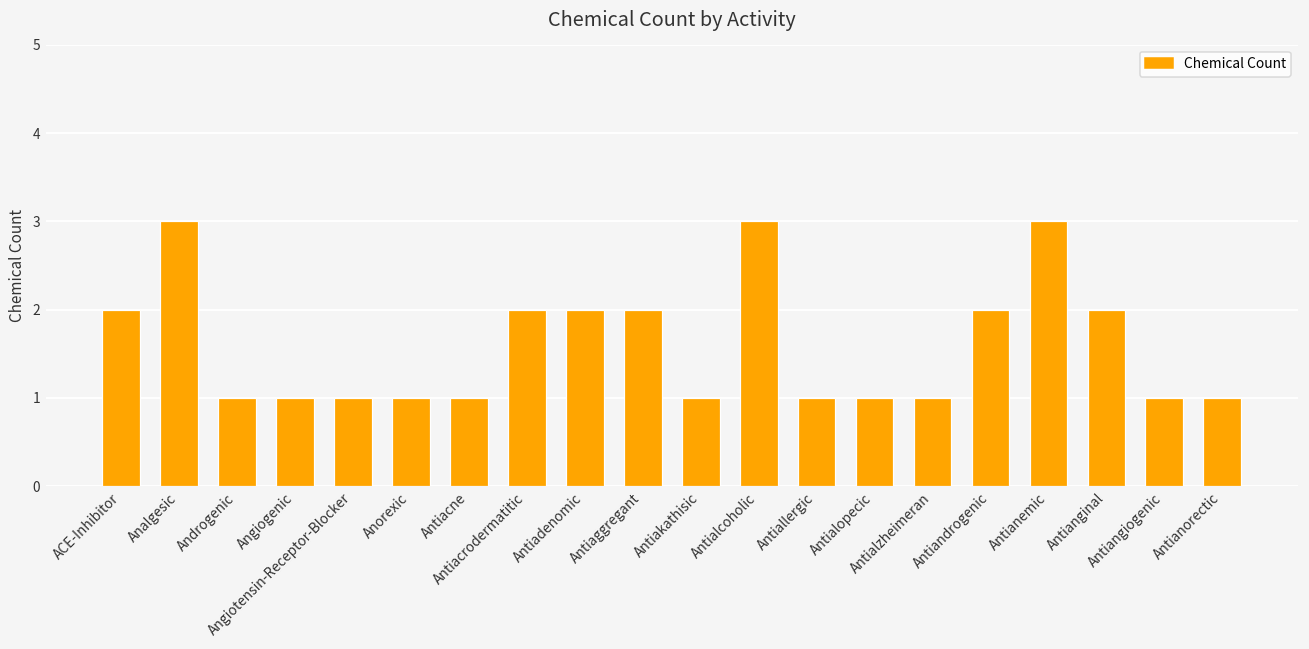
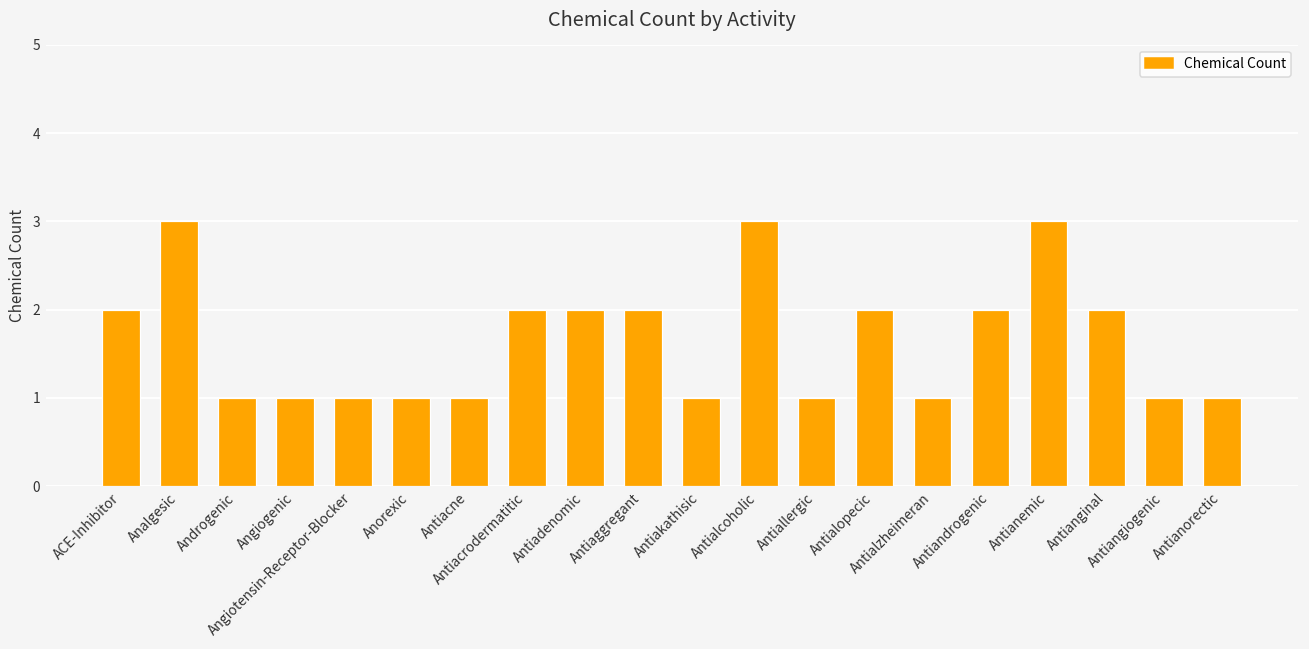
  {
    "ACE-Inhibitor": 2,
    "Analgesic": 3,
    "Androgenic": 1,
    "Angiogenic": 1,
    "Angiotensin-Receptor-Blocker": 1,
    "Anorexic": 1,
    "Antiacne": 1,
    "Antiacrodermatitic": 2,
    "Antiadenomic": 2,
    "Antiaggregant": 2,
    "Antiakathisic": 1,
    "Antialcoholic": 3,
    "Antiallergic": 1,
-   "Antialopecic": 1,
+   "Antialopecic": 2,
    "Antialzheimeran": 1,
    "Antiandrogenic": 2,
    "Antianemic": 3,
    "Antianginal": 2,
    "Antiangiogenic": 1,
    "Antianorectic": 1
  }
